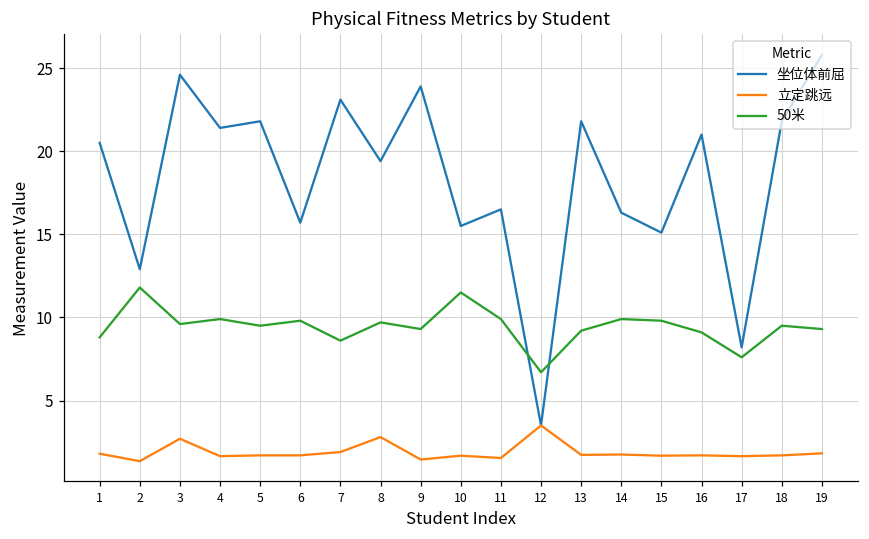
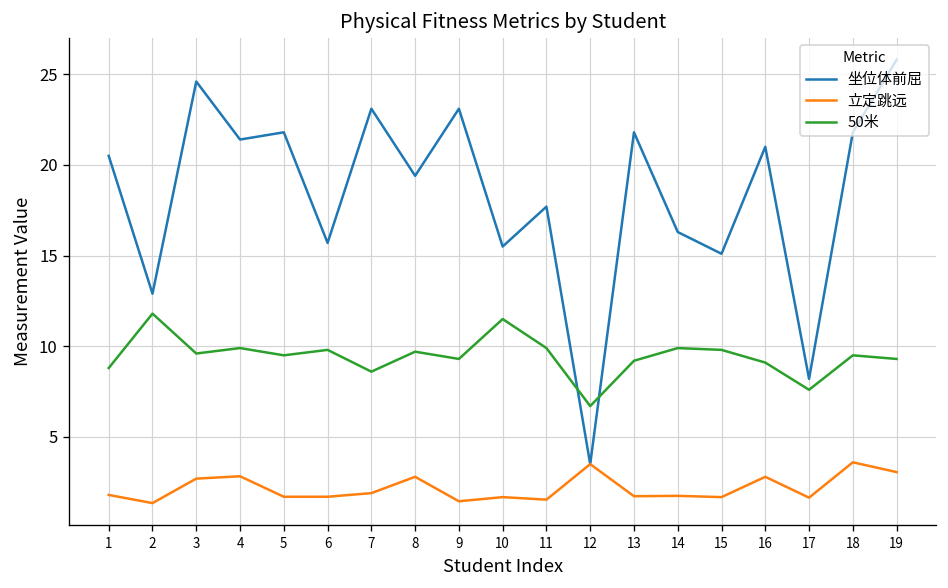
  {
    "坐位体前屈": {
      "1": 20.5,
      "2": 12.9,
      "3": 24.6,
      "4": 21.4,
      "5": 21.8,
      "6": 15.7,
      "7": 23.1,
      "8": 19.4,
-     "9": 23.9,
+     "9": 23.1,
      "10": 15.5,
-     "11": 16.5,
+     "11": 17.7,
      "13": 21.8,
      "14": 16.3,
      "15": 15.1,
      "16": 21.0,
      "17": 8.2
    },
    "立定跳远": {
      "1": 1.8,
      "2": 1.4,
      "3": 2.7,
-     "4": 1.7,
+     "4": 2.8,
      "5": 1.7,
      "6": 1.7,
      "7": 1.9,
      "8": 2.8,
      "9": 1.5,
      "10": 1.7,
      "11": 1.5,
      "13": 1.7,
      "14": 1.8,
      "15": 1.7,
-     "16": 1.7,
+     "16": 2.8,
      "17": 1.7,
-     "18": 1.7,
-     "19": 1.8
+     "18": 3.6,
+     "19": 3.1
    },
    "50米": {
      "1": 8.8,
      "2": 11.8,
      "3": 9.6,
      "4": 9.9,
      "5": 9.5,
      "6": 9.8,
      "7": 8.6,
      "8": 9.7,
      "9": 9.3,
      "10": 11.5,
      "11": 9.9,
      "12": 6.7,
      "13": 9.2,
      "14": 9.9,
      "15": 9.8,
      "16": 9.1,
      "17": 7.6,
      "18": 9.5,
      "19": 9.3
    }
  }
